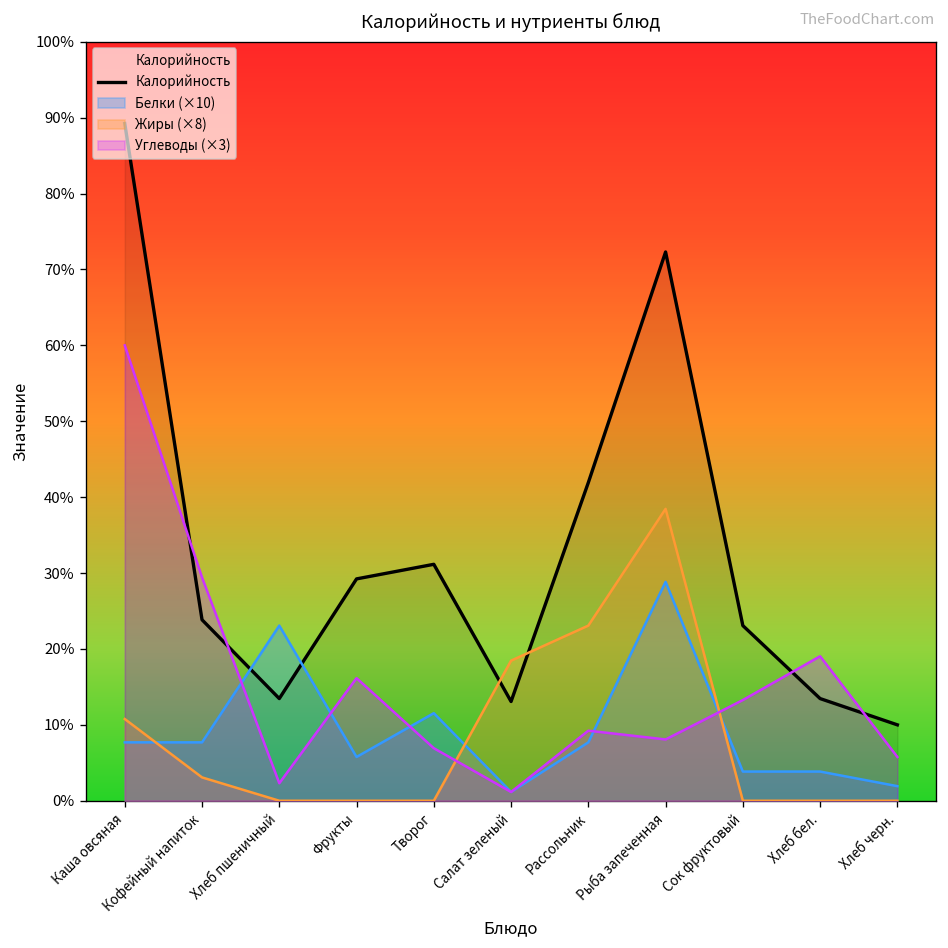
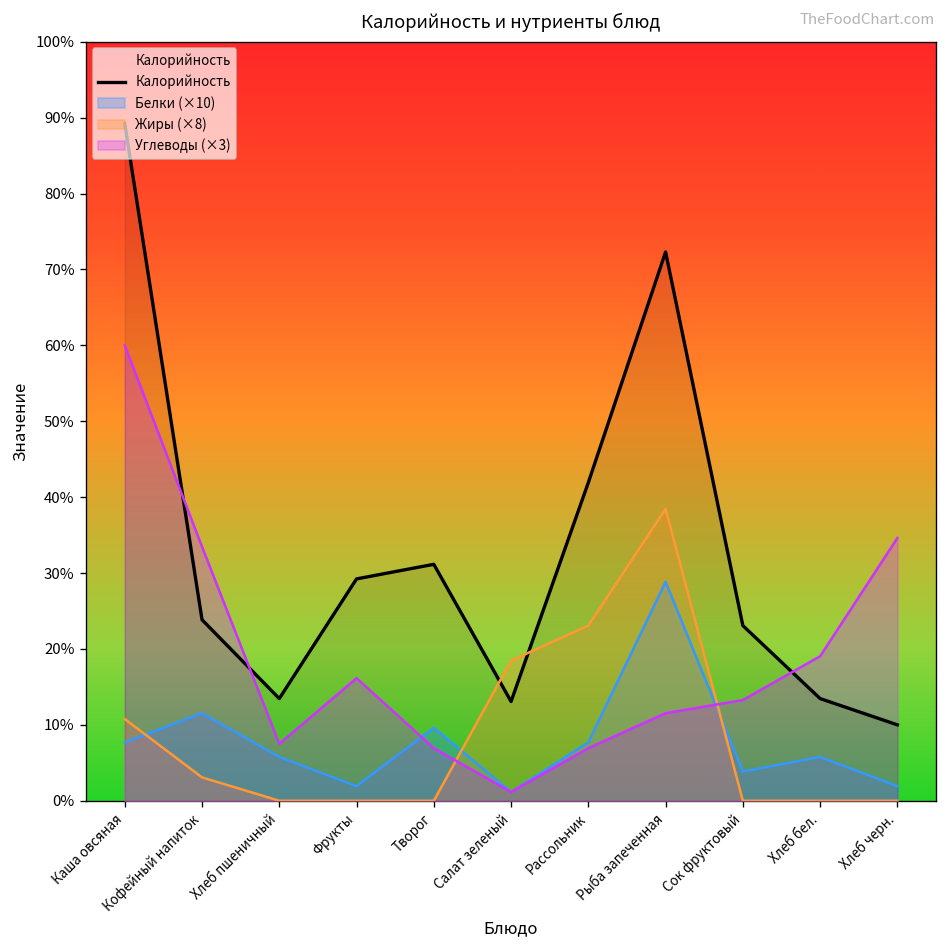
  {
    "Белки (×10)": {
      "Каша овсяная": "8%",
-     "Кофейный напиток": "8%",
-     "Хлеб пшеничный": "23%",
-     "Фрукты": "6%",
-     "Творог": "12%",
+     "Кофейный напиток": "12%",
+     "Хлеб пшеничный": "6%",
+     "Фрукты": "2%",
+     "Творог": "10%",
      "Рассольник": "8%",
      "Рыба запеченная": "29%",
      "Сок фруктовый": "4%",
-     "Хлеб бел.": "4%",
+     "Хлеб бел.": "6%",
      "Хлеб черн.": "2%"
    },
    "Жиры (×8)": {
      "Каша овсяная": "11%",
      "Кофейный напиток": "3%",
      "Хлеб пшеничный": "0%",
      "Фрукты": "0%",
      "Творог": "0%",
      "Салат зеленый": "18%",
      "Рассольник": "23%",
      "Рыба запеченная": "38%",
      "Сок фруктовый": "0%",
      "Хлеб бел.": "0%",
      "Хлеб черн.": "0%"
    },
    "Углеводы (×3)": {
      "Каша овсяная": "60%",
-     "Кофейный напиток": "29%",
-     "Хлеб пшеничный": "2%",
+     "Кофейный напиток": "33%",
+     "Хлеб пшеничный": "8%",
      "Фрукты": "16%",
      "Творог": "7%",
-     "Рассольник": "9%",
-     "Рыба запеченная": "8%",
+     "Рассольник": "7%",
+     "Рыба запеченная": "12%",
      "Сок фруктовый": "13%",
      "Хлеб бел.": "19%",
-     "Хлеб черн.": "6%"
+     "Хлеб черн.": "35%"
    }
  }
